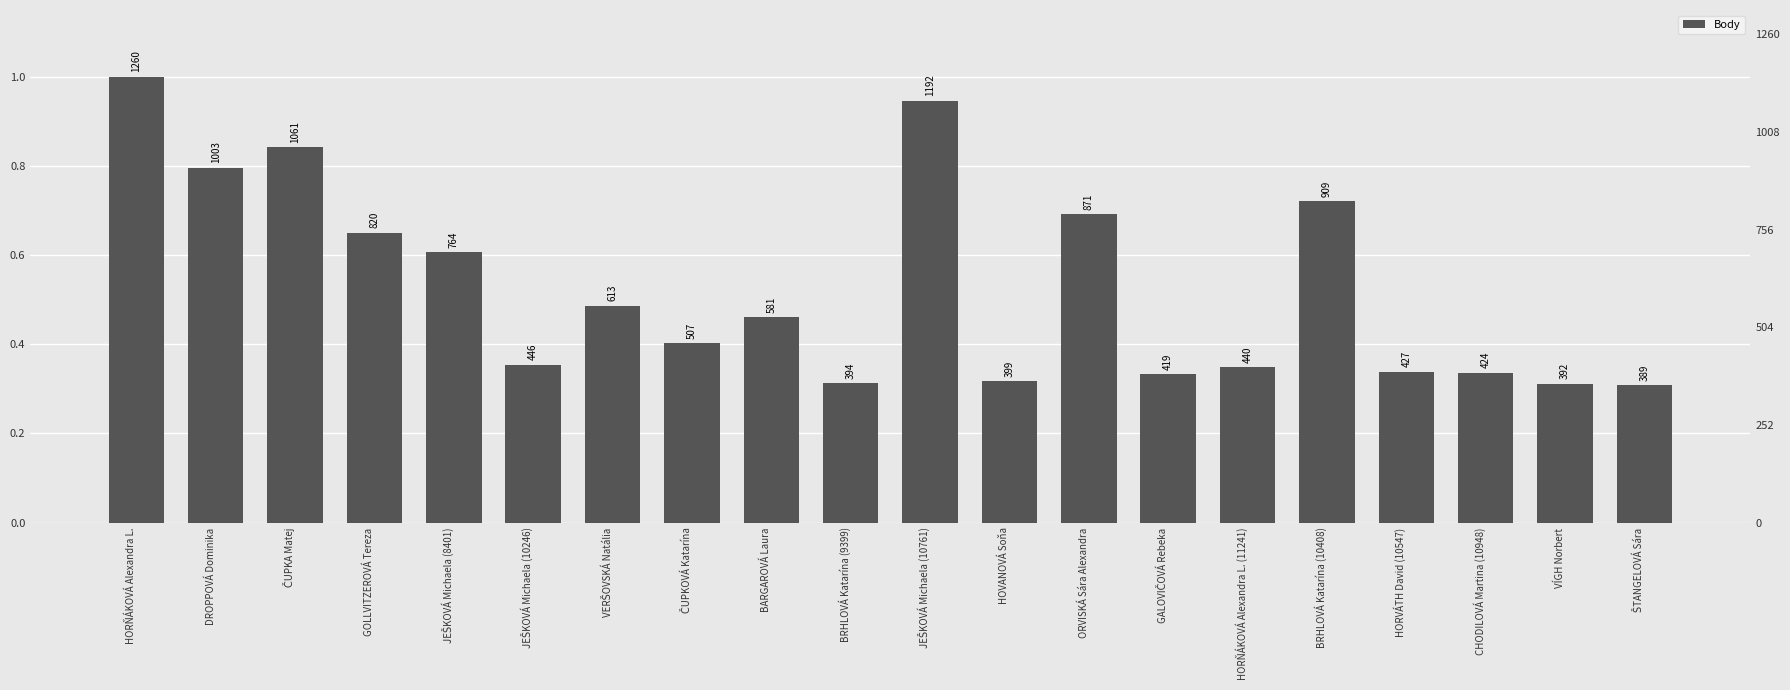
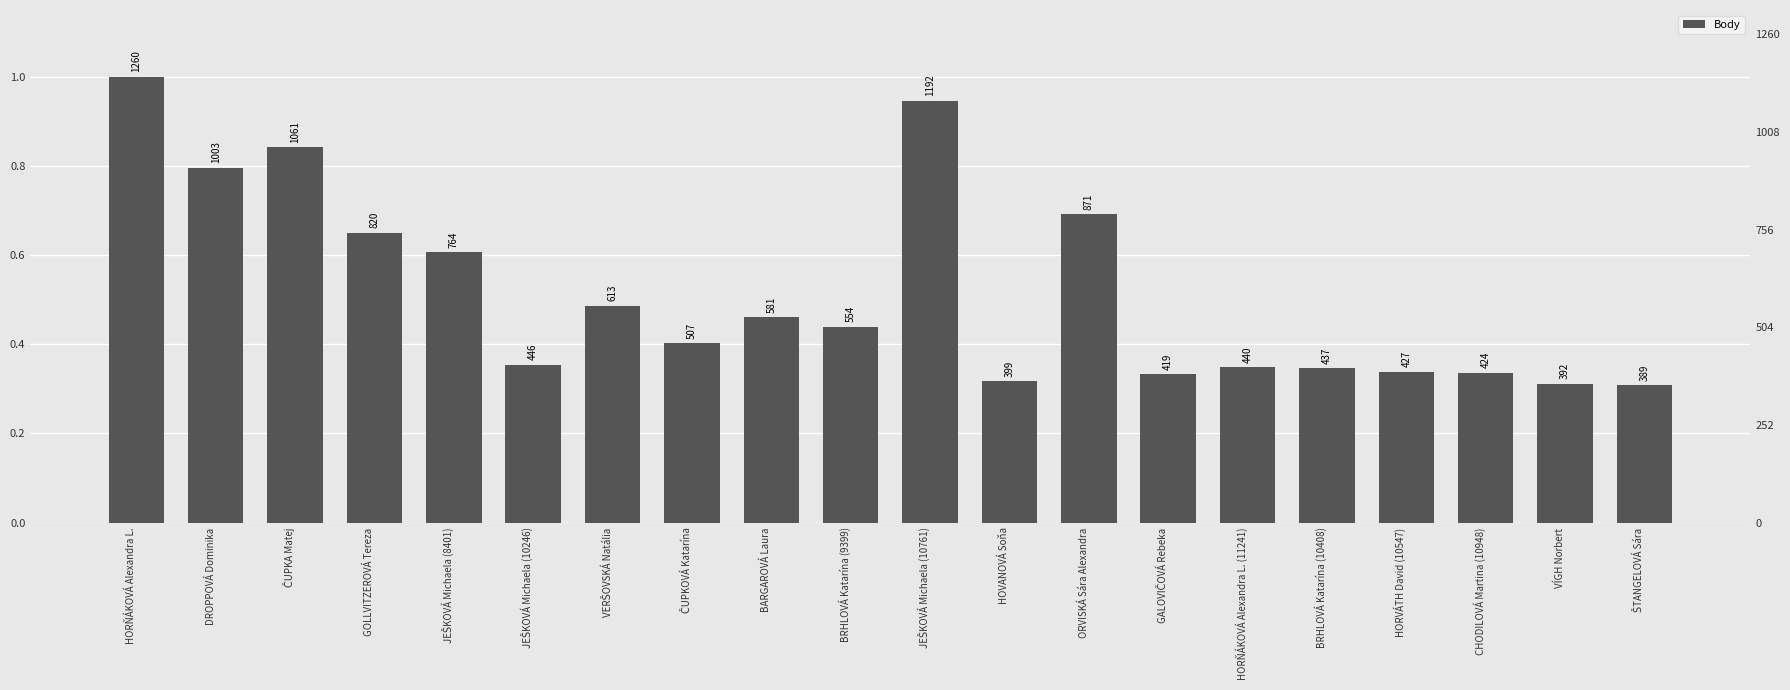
  {
-   "BRHLOVÁ Katarína (9399)": 394,
-   "BRHLOVÁ Katarína (10408)": 909
+   "BRHLOVÁ Katarína (9399)": 554,
+   "BRHLOVÁ Katarína (10408)": 437
  }
